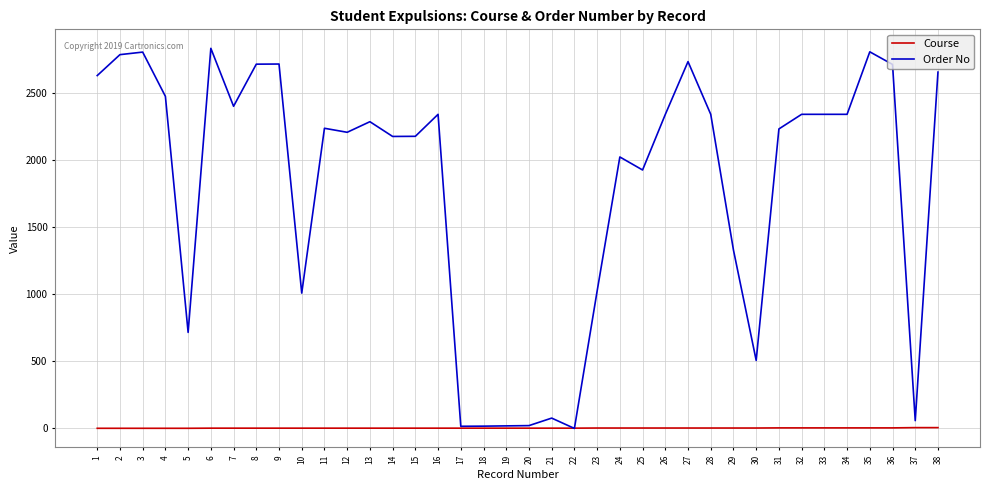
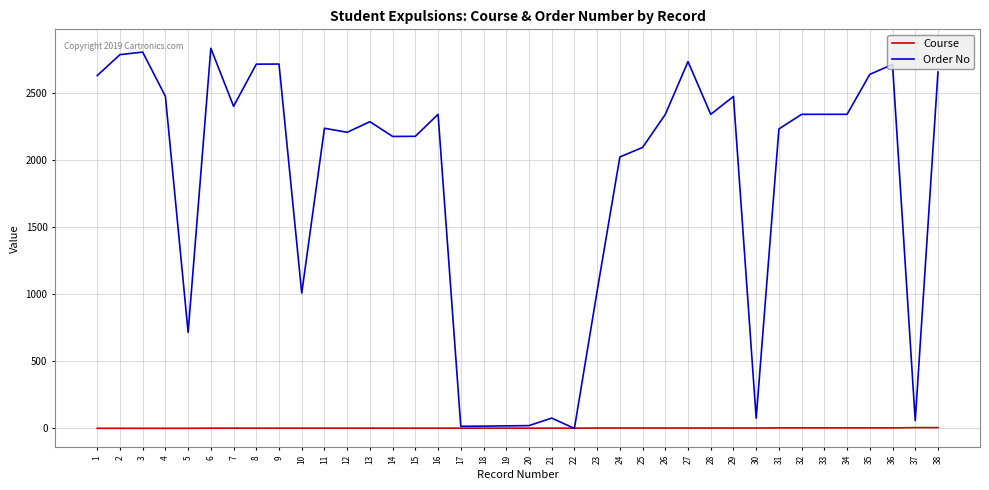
  {
    "Course": {
      "1": 0,
      "2": 0,
      "3": 0,
      "4": 0,
      "5": 0,
      "6": 0,
      "7": 0,
      "8": 0,
      "9": 0,
      "10": 0,
      "11": 0,
      "12": 0,
      "13": 0,
      "14": 0,
      "15": 0,
      "16": 0,
      "20": 0,
      "21": 0,
      "23": 0,
      "24": 0,
      "25": 0,
      "26": 0,
      "27": 0,
      "28": 0,
      "29": 0,
      "30": 0,
      "31": 0,
      "32": 0,
      "33": 0,
      "34": 0,
      "35": 0,
      "36": 0,
      "37": 10,
      "38": 10
    },
    "Order No": {
      "1": 2630,
      "2": 2790,
      "4": 2480,
      "5": 720,
      "6": 2830,
      "7": 2400,
      "8": 2720,
      "9": 2720,
      "10": 1010,
      "11": 2240,
      "12": 2210,
      "13": 2290,
      "14": 2180,
      "15": 2180,
      "16": 2340,
      "20": 20,
      "21": 80,
      "23": 1020,
      "24": 2020,
-     "25": 1930,
+     "25": 2100,
      "26": 2340,
      "27": 2740,
      "28": 2340,
-     "29": 1330,
-     "30": 510,
+     "29": 2480,
+     "30": 80,
      "31": 2230,
      "32": 2340,
      "33": 2340,
      "34": 2340,
-     "35": 2810,
+     "35": 2640,
      "37": 60,
      "38": 2660
    }
  }
